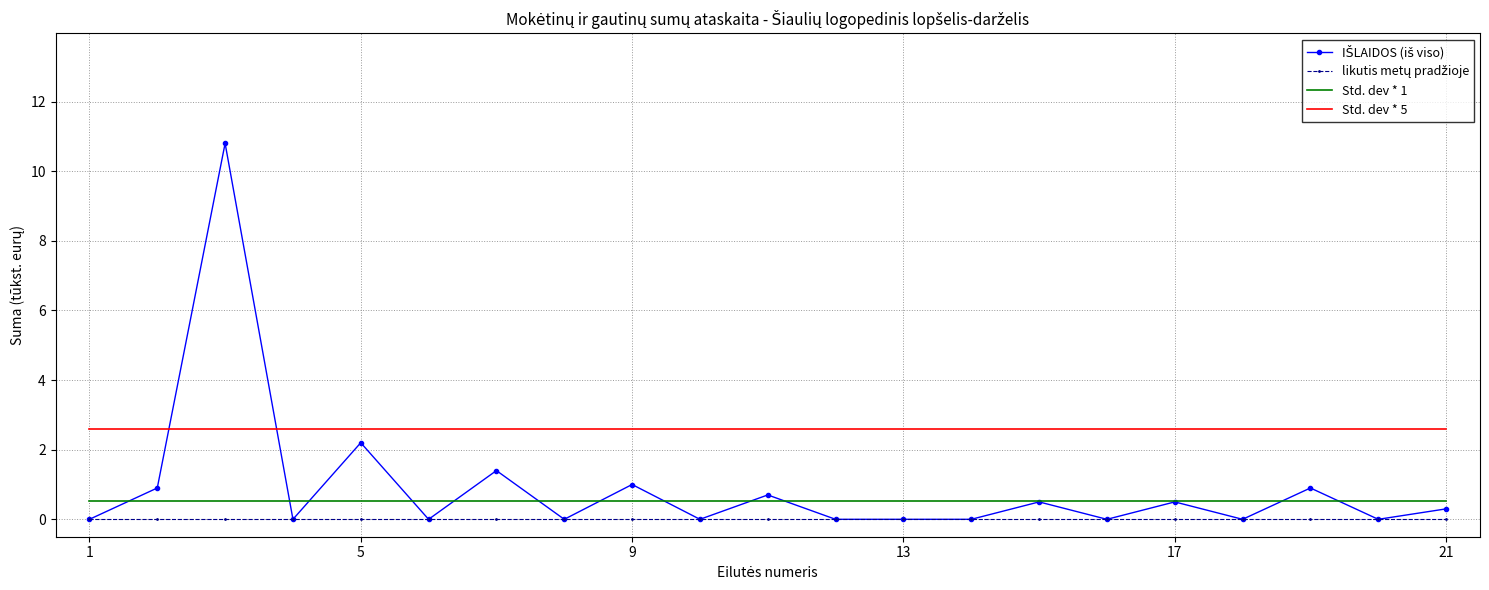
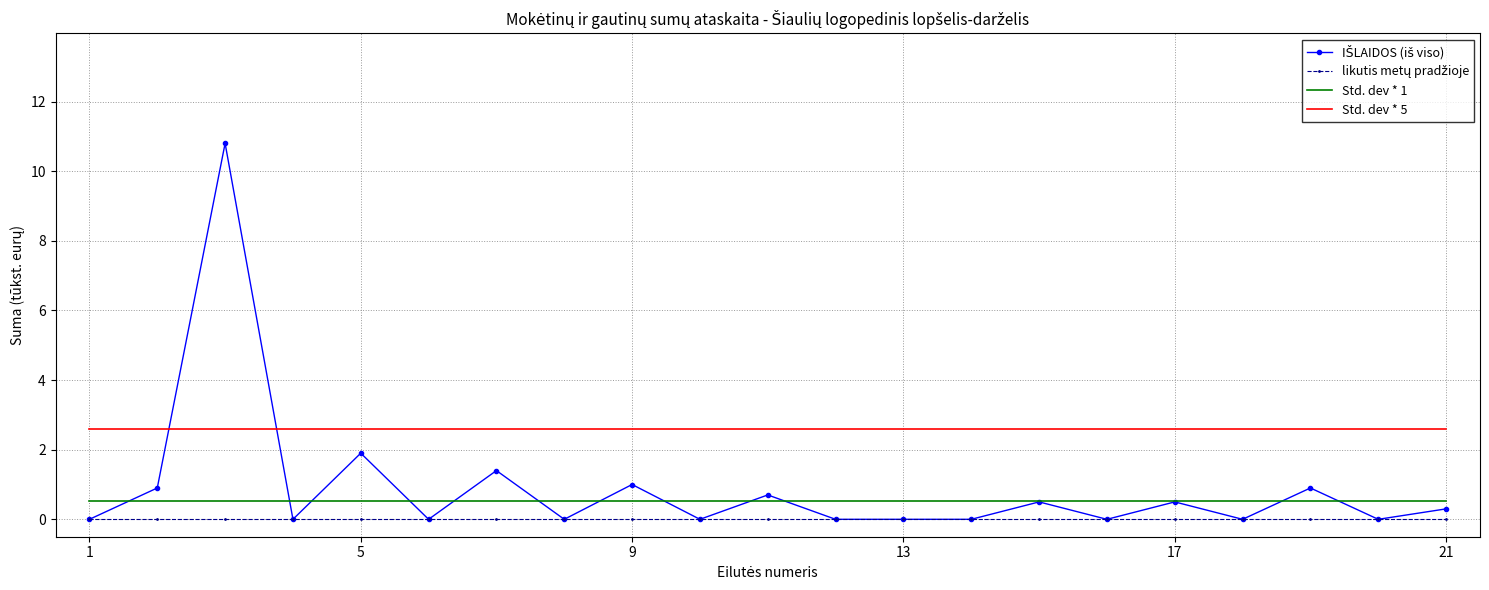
  {
    "IŠLAIDOS (iš viso)": {
-     "5": 2.2,
+     "5": 1.9,
      "9": 1.0,
      "21": 0.3
    },
    "likutis metų pradžioje": {
      "5": 0.0,
      "9": 0.0,
      "17": 0.0,
      "21": 0.0
    },
    "Std. dev * 1": {
      "1": 0.5,
      "5": 0.5,
      "9": 0.5,
      "13": 0.5,
      "21": 0.5
    },
    "Std. dev * 5": {
      "1": 2.6,
      "5": 2.6,
      "9": 2.6,
      "13": 2.6,
      "17": 2.6,
      "21": 2.6
    }
  }
